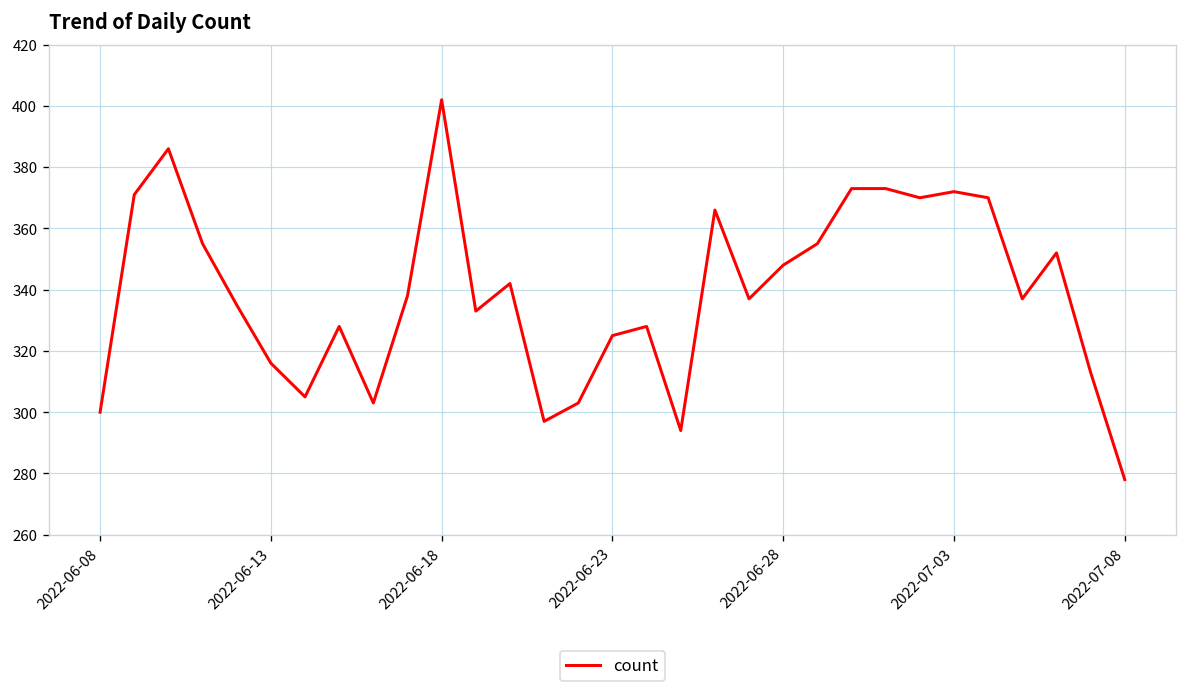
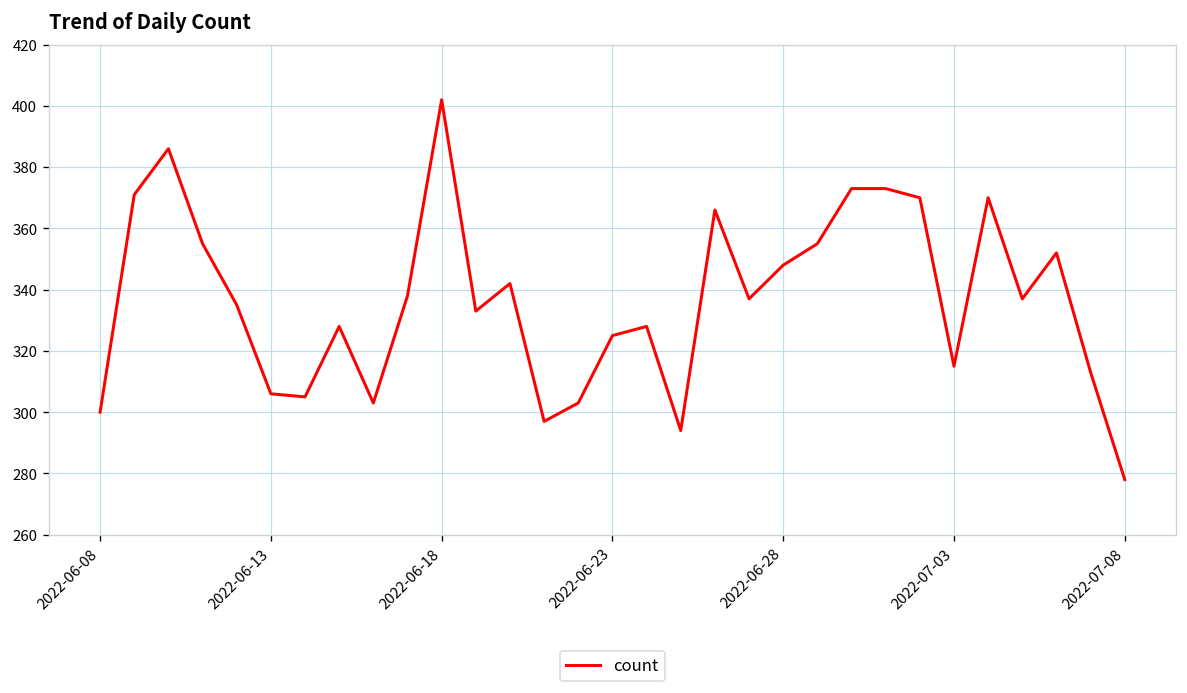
  {
    "2022-06-08": 300,
-   "2022-06-13": 316,
+   "2022-06-13": 306,
    "2022-06-18": 402,
    "2022-06-23": 325,
    "2022-06-28": 348,
-   "2022-07-03": 372,
+   "2022-07-03": 315,
    "2022-07-08": 278
  }
